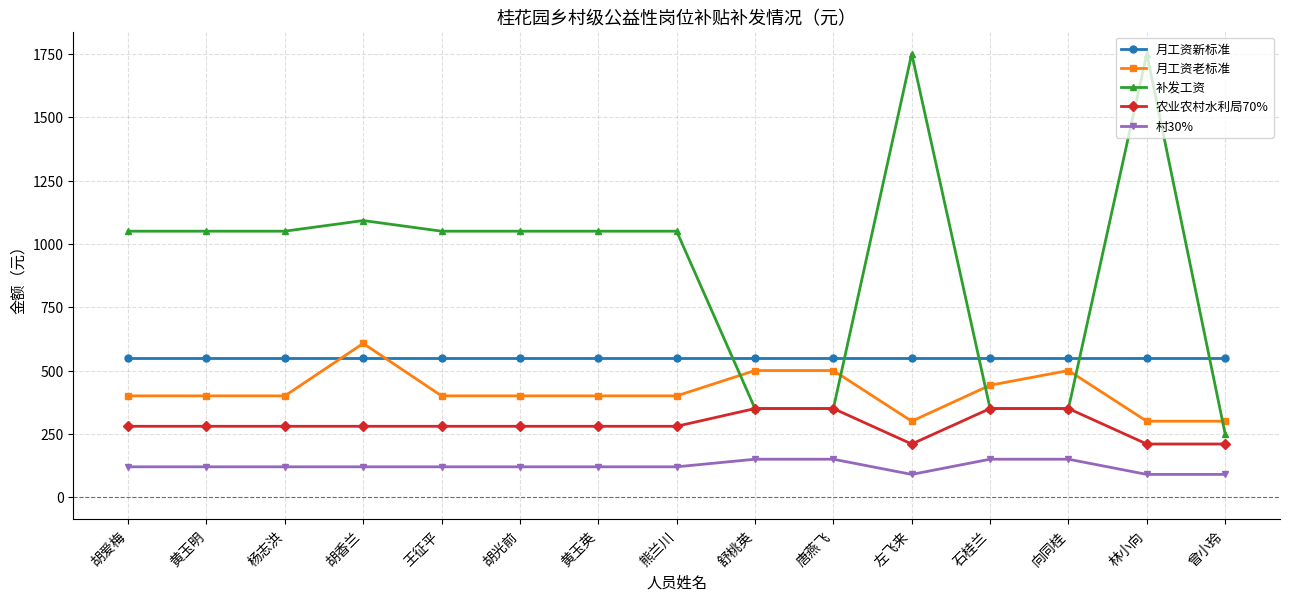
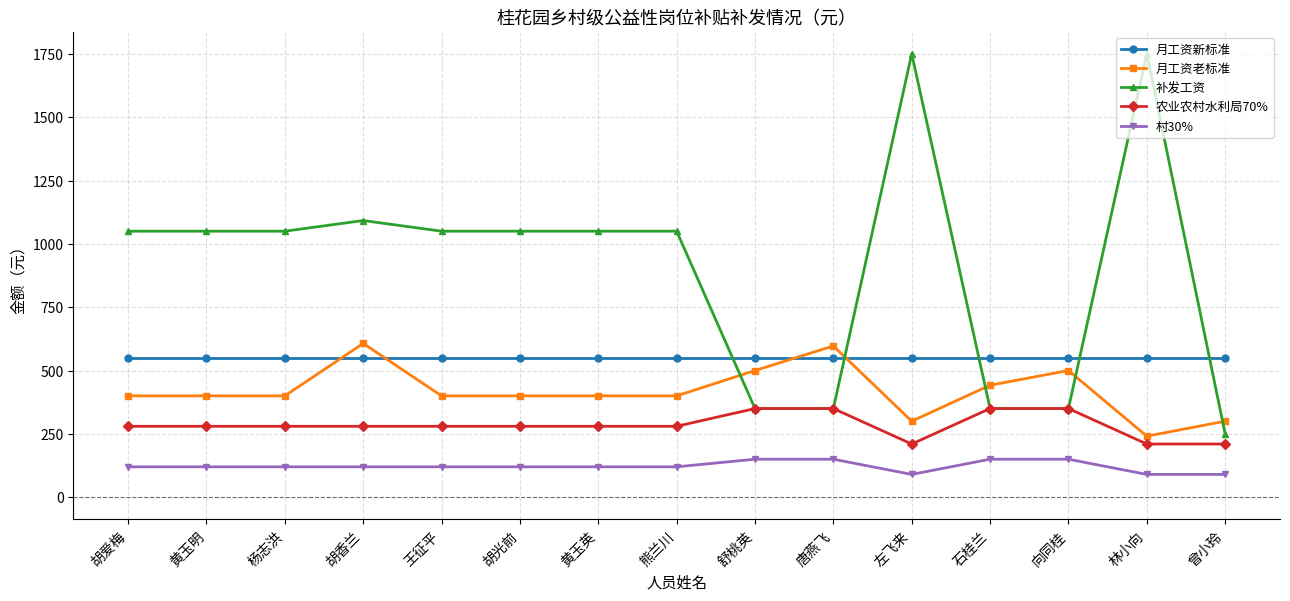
  {
    "月工资新标准": {
      "胡爱梅": 550,
      "黄玉明": 550,
      "杨志洪": 550,
      "胡香兰": 550,
      "王征平": 550,
      "胡光前": 550,
      "黄玉英": 550,
      "熊兰川": 550,
      "舒桃英": 550,
      "唐燕飞": 550,
      "左飞来": 550,
      "石桂兰": 550,
      "向同桂": 550,
      "林小向": 550,
      "曾小玲": 550
    },
    "月工资老标准": {
      "胡爱梅": 400,
      "黄玉明": 400,
      "杨志洪": 400,
      "胡香兰": 610,
      "王征平": 400,
      "胡光前": 400,
      "黄玉英": 400,
      "熊兰川": 400,
      "舒桃英": 500,
-     "唐燕飞": 500,
+     "唐燕飞": 600,
      "左飞来": 300,
      "石桂兰": 440,
      "向同桂": 500,
-     "林小向": 300,
+     "林小向": 240,
      "曾小玲": 300
    },
    "补发工资": {
      "胡爱梅": 1050,
      "黄玉明": 1050,
      "杨志洪": 1050,
      "胡香兰": 1090,
      "王征平": 1050,
      "胡光前": 1050,
      "黄玉英": 1050,
      "熊兰川": 1050,
      "左飞来": 1750,
      "曾小玲": 250
    },
    "农业农村水利局70%": {
      "胡爱梅": 280,
      "黄玉明": 280,
      "杨志洪": 280,
      "胡香兰": 280,
      "王征平": 280,
      "胡光前": 280,
      "黄玉英": 280,
      "熊兰川": 280,
      "左飞来": 210,
      "林小向": 210,
      "曾小玲": 210
    },
    "村30%": {
      "胡爱梅": 120,
      "黄玉明": 120,
      "杨志洪": 120,
      "胡香兰": 120,
      "王征平": 120,
      "胡光前": 120,
      "黄玉英": 120,
      "熊兰川": 120,
      "舒桃英": 150,
      "唐燕飞": 150,
      "左飞来": 90,
      "石桂兰": 150,
      "向同桂": 150,
      "林小向": 90,
      "曾小玲": 90
    }
  }
